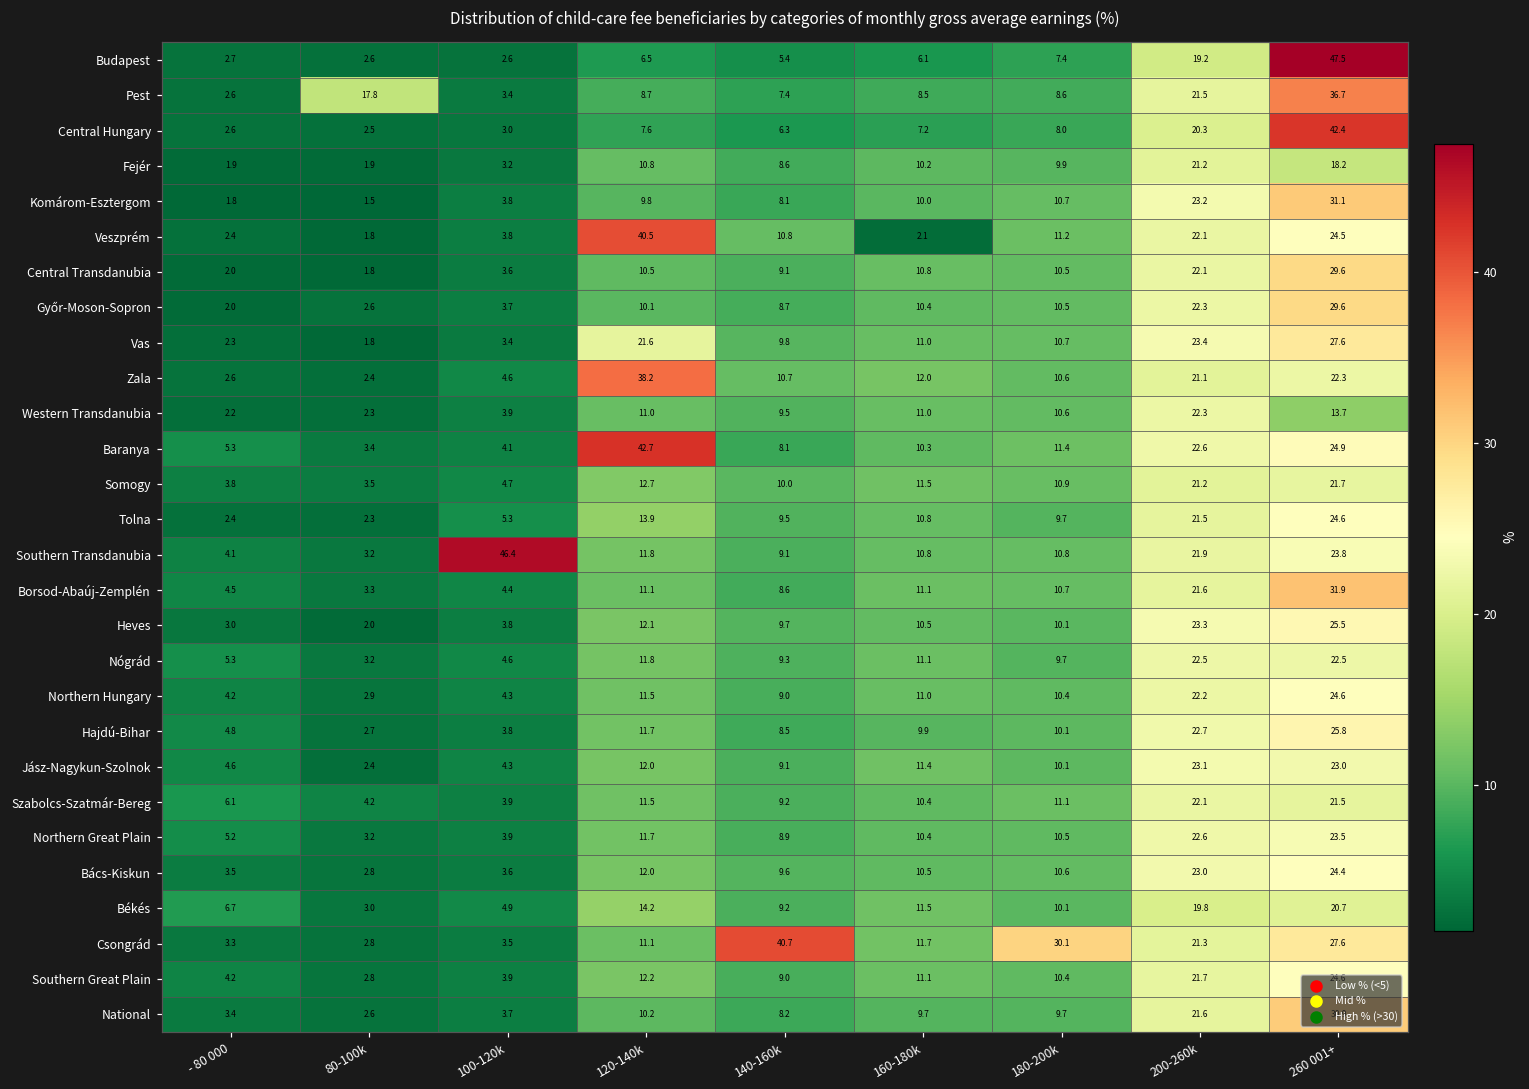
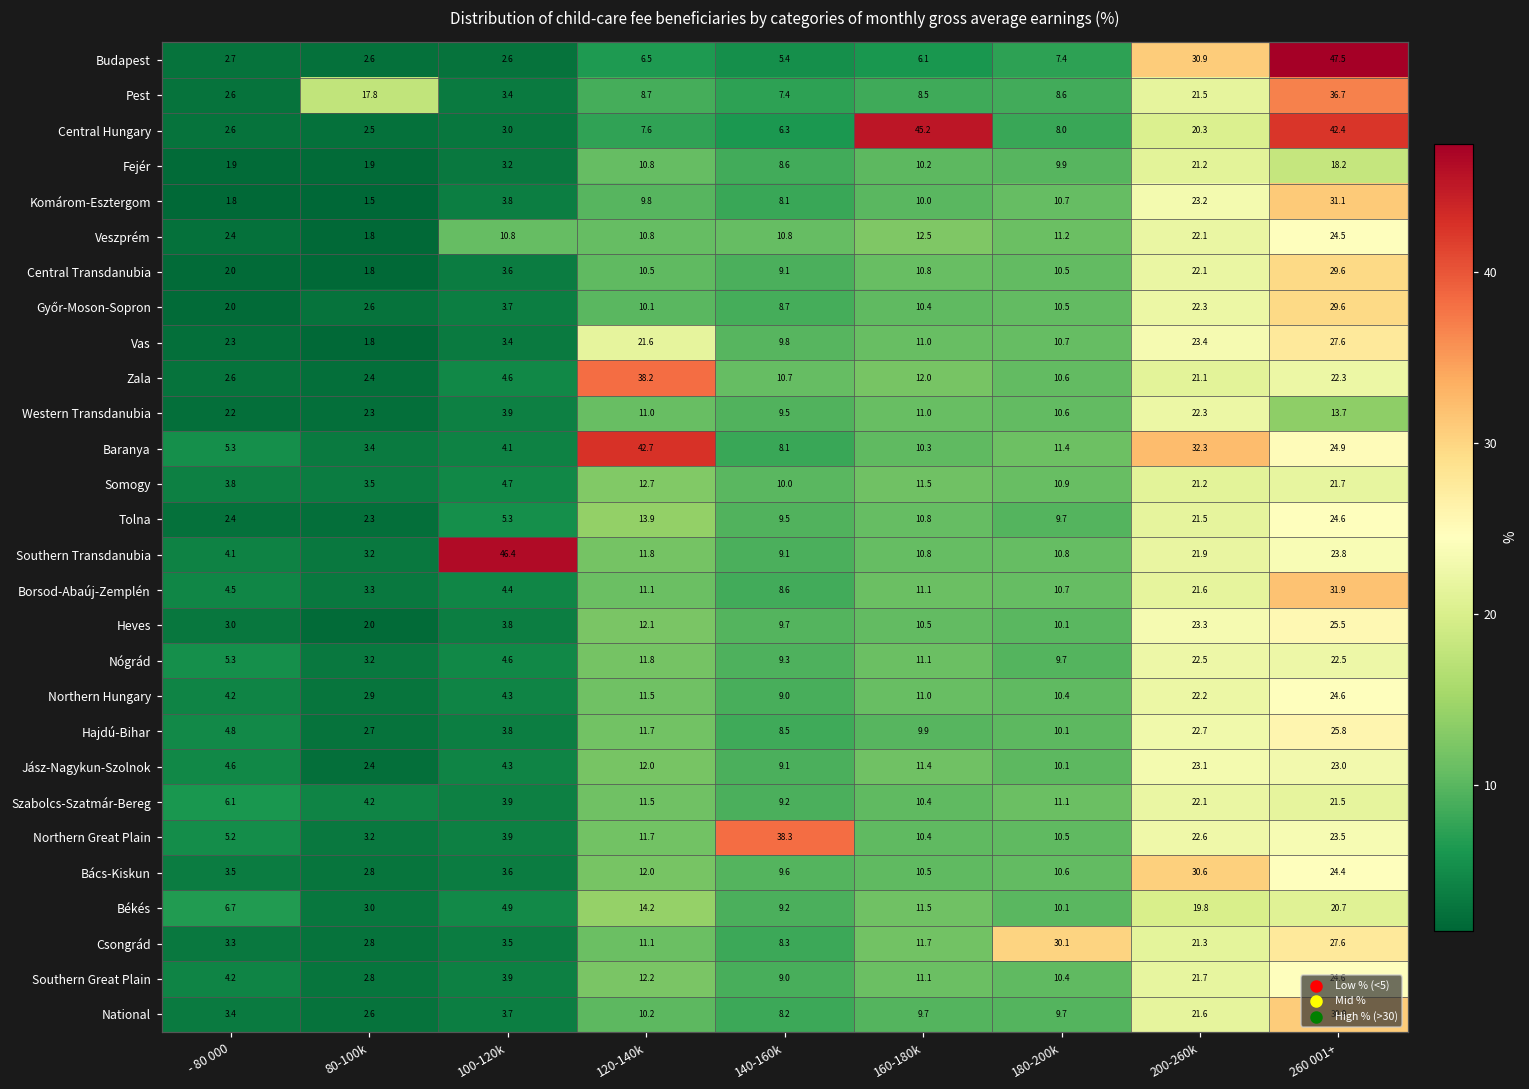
  {
    "Budapest": {
      "- 80 000": 2.7,
      "80-100k": 2.6,
      "100-120k": 2.6,
      "120-140k": 6.5,
      "140-160k": 5.4,
      "160-180k": 6.1,
      "180-200k": 7.4,
-     "200-260k": 19.2,
+     "200-260k": 30.9,
      "260 001+": 47.5
    },
    "Central Hungary": {
      "- 80 000": 2.6,
      "80-100k": 2.5,
      "100-120k": 3.0,
      "120-140k": 7.6,
      "140-160k": 6.3,
-     "160-180k": 7.2,
+     "160-180k": 45.2,
      "180-200k": 8.0,
      "200-260k": 20.3,
      "260 001+": 42.4
    },
    "Veszprém": {
      "- 80 000": 2.4,
      "80-100k": 1.8,
-     "100-120k": 3.8,
-     "120-140k": 40.5,
+     "100-120k": 10.8,
+     "120-140k": 10.8,
      "140-160k": 10.8,
-     "160-180k": 2.1,
+     "160-180k": 12.5,
      "180-200k": 11.2,
      "200-260k": 22.1,
      "260 001+": 24.5
    },
    "Baranya": {
      "- 80 000": 5.3,
      "80-100k": 3.4,
      "100-120k": 4.1,
      "120-140k": 42.7,
      "140-160k": 8.1,
      "160-180k": 10.3,
      "180-200k": 11.4,
-     "200-260k": 22.6,
+     "200-260k": 32.3,
      "260 001+": 24.9
    },
    "Northern Great Plain": {
      "- 80 000": 5.2,
      "80-100k": 3.2,
      "100-120k": 3.9,
      "120-140k": 11.7,
-     "140-160k": 8.9,
+     "140-160k": 38.3,
      "160-180k": 10.4,
      "180-200k": 10.5,
      "200-260k": 22.6,
      "260 001+": 23.5
    },
    "Bács-Kiskun": {
      "- 80 000": 3.5,
      "80-100k": 2.8,
      "100-120k": 3.6,
      "120-140k": 12.0,
      "140-160k": 9.6,
      "160-180k": 10.5,
      "180-200k": 10.6,
-     "200-260k": 23.0,
+     "200-260k": 30.6,
      "260 001+": 24.4
    },
    "Csongrád": {
      "- 80 000": 3.3,
      "80-100k": 2.8,
      "100-120k": 3.5,
      "120-140k": 11.1,
-     "140-160k": 40.7,
+     "140-160k": 8.3,
      "160-180k": 11.7,
      "180-200k": 30.1,
      "200-260k": 21.3,
      "260 001+": 27.6
    }
  }
